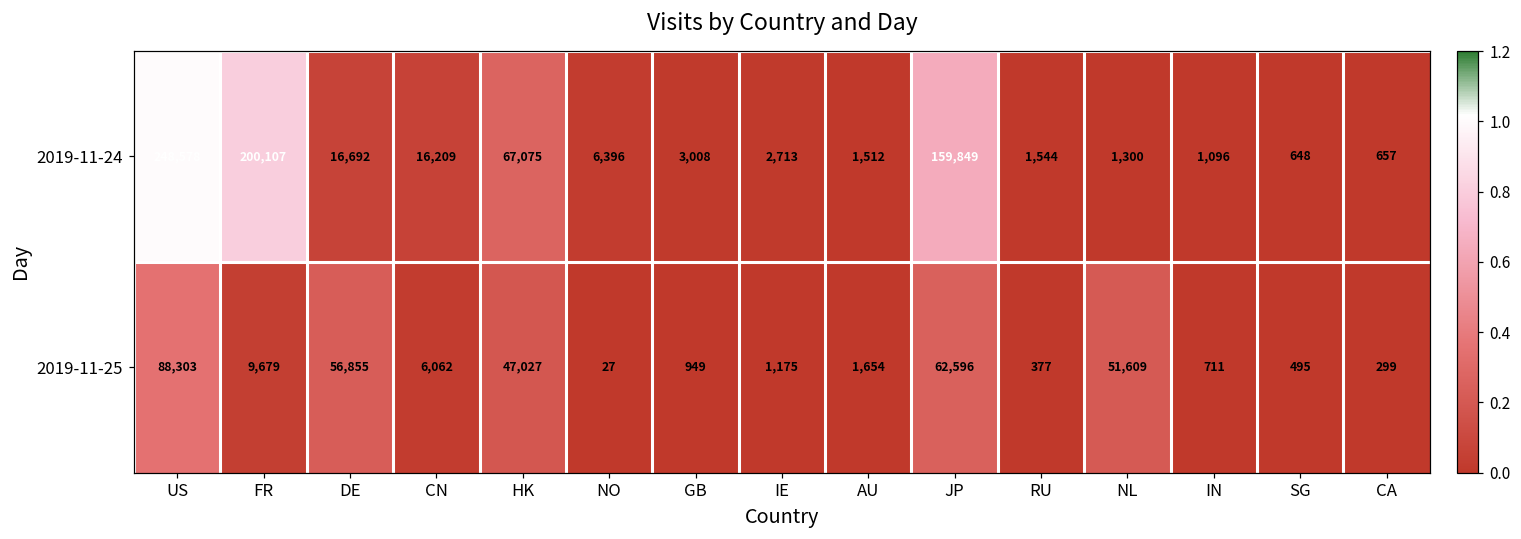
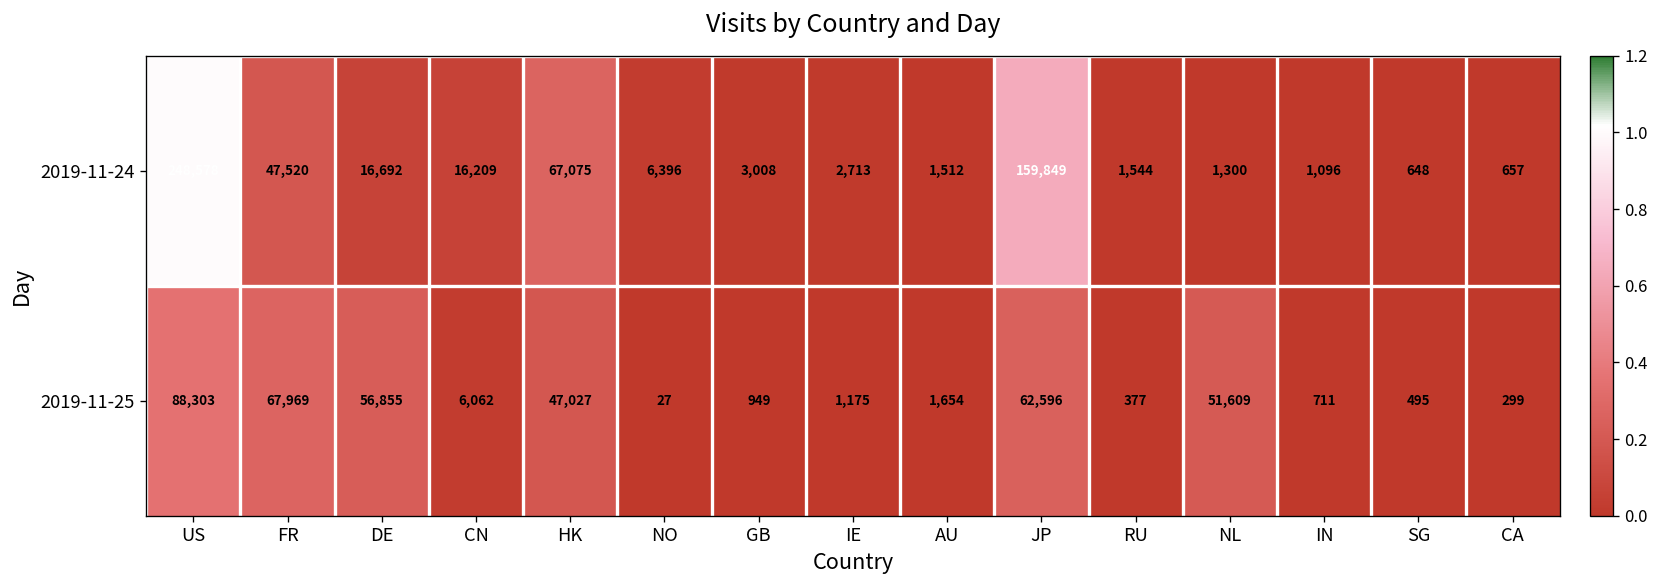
  {
    "2019-11-24": {
-     "FR": "200,107",
+     "FR": "47,520",
      "DE": "16,692",
      "CN": "16,209",
      "HK": "67,075",
      "NO": "6,396",
      "GB": "3,008",
      "IE": "2,713",
      "AU": "1,512",
      "JP": "159,849",
      "RU": "1,544",
      "NL": "1,300",
      "IN": "1,096",
      "SG": "648",
      "CA": "657"
    },
    "2019-11-25": {
      "US": "88,303",
-     "FR": "9,679",
+     "FR": "67,969",
      "DE": "56,855",
      "CN": "6,062",
      "HK": "47,027",
      "NO": "27",
      "GB": "949",
      "IE": "1,175",
      "AU": "1,654",
      "JP": "62,596",
      "RU": "377",
      "NL": "51,609",
      "IN": "711",
      "SG": "495",
      "CA": "299"
    }
  }
